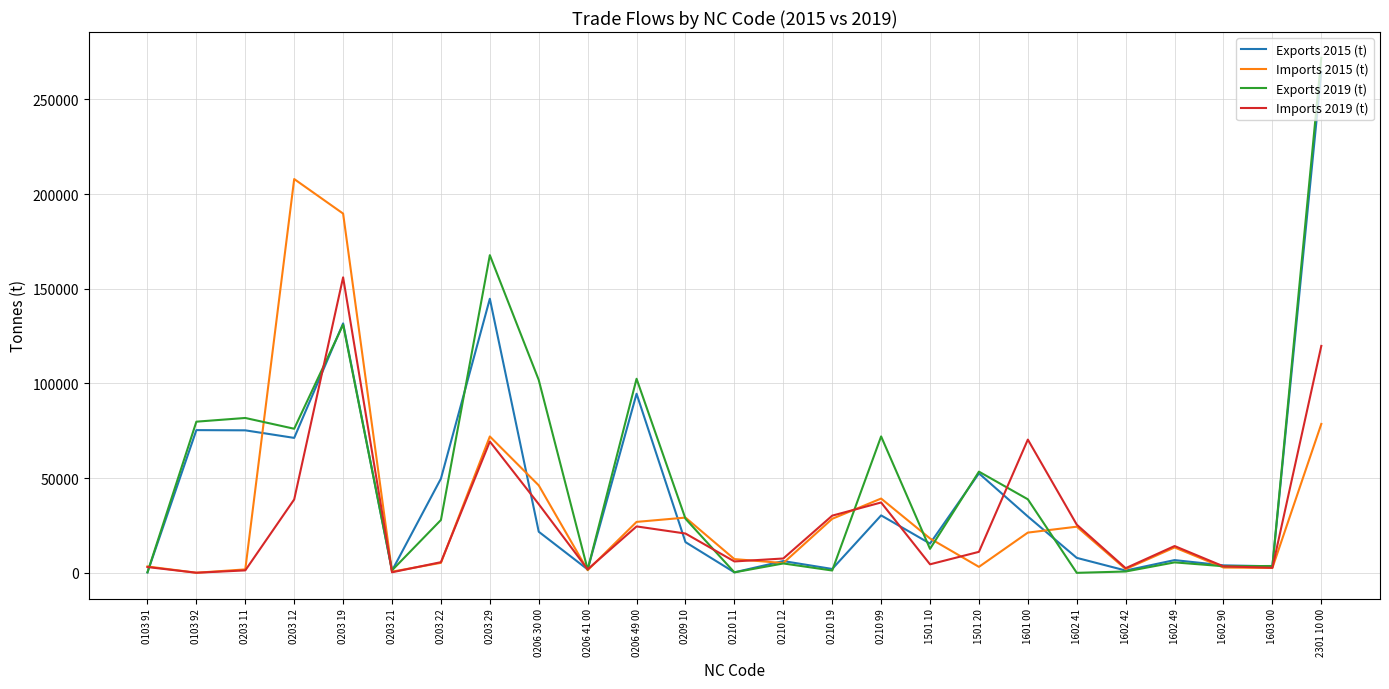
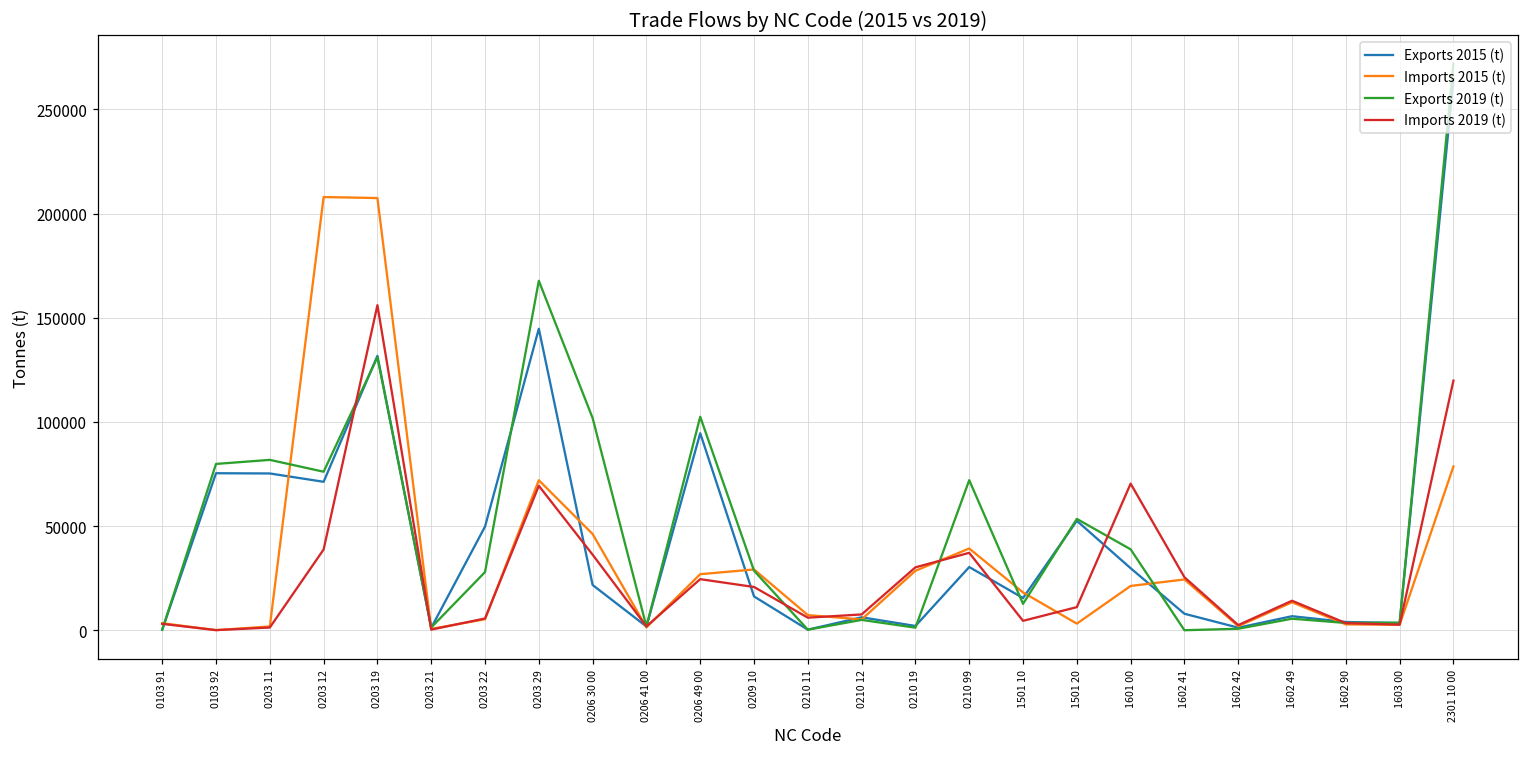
  {
    "Exports 2015 (t)": {
      "0103 92": 75000,
      "0203 11": 75000,
      "0203 12": 71000,
      "0203 22": 50000,
      "0203 29": 145000,
      "0206 30 00": 22000,
      "0206 49 00": 95000,
      "0209 10": 16000,
      "0210 99": 30000,
      "1501 10": 15000,
      "1601 00": 30000,
      "1602 41": 8000
    },
    "Imports 2015 (t)": {
      "0203 12": 208000,
-     "0203 19": 190000,
+     "0203 19": 207000,
      "0203 29": 72000,
      "0206 30 00": 46000,
      "0206 49 00": 27000,
      "0210 19": 29000,
      "0210 99": 39000,
      "1501 10": 18000,
      "1501 20": 3000,
      "1601 00": 21000,
      "2301 10 00": 79000
    },
    "Exports 2019 (t)": {
      "0103 92": 80000,
      "0203 11": 82000,
      "0203 12": 76000,
      "0203 22": 28000,
      "0203 29": 168000,
      "0206 30 00": 102000,
      "0206 49 00": 102000,
      "0210 99": 72000,
      "1501 10": 13000,
      "1601 00": 39000,
      "1602 41": 0
    },
    "Imports 2019 (t)": {
      "0203 12": 39000,
      "0203 19": 156000,
      "0203 29": 69000,
      "0206 30 00": 36000,
      "0206 49 00": 25000,
      "0209 10": 21000,
      "0210 12": 8000,
      "0210 19": 30000,
      "0210 99": 37000,
      "1501 10": 5000,
      "1501 20": 11000,
      "1601 00": 70000,
      "2301 10 00": 120000
    }
  }
